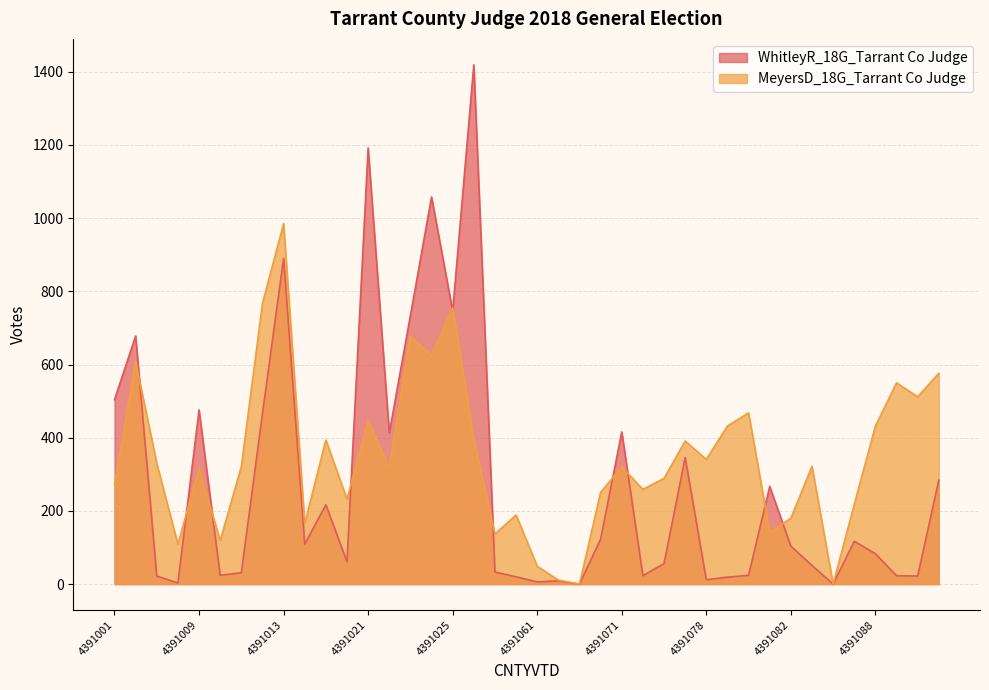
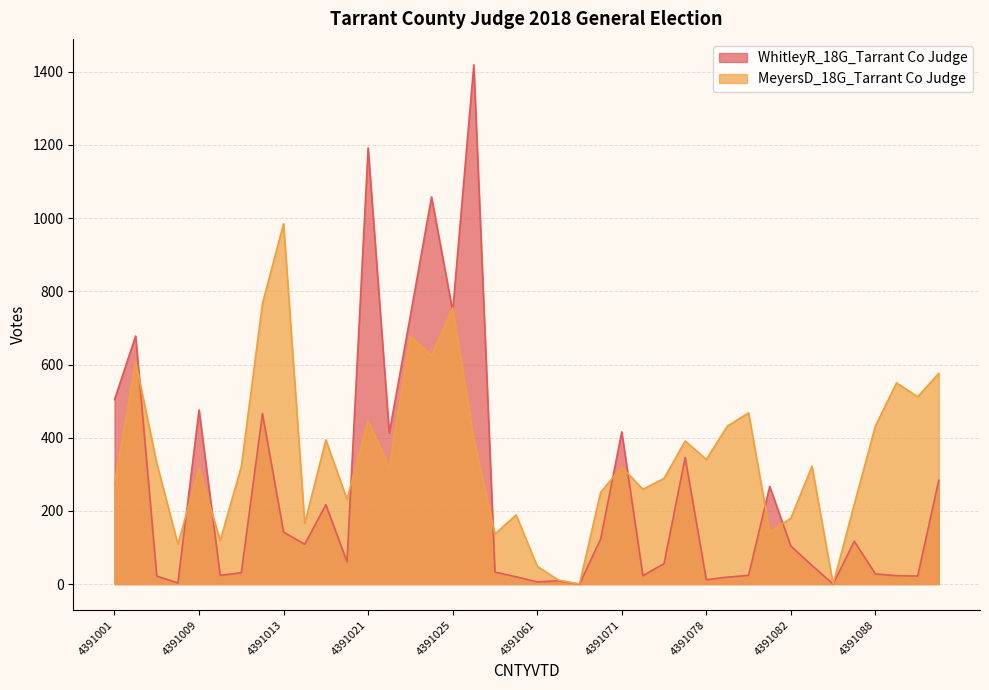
  {
    "WhitleyR_18G_Tarrant Co Judge": {
      "4391001": 500,
      "4391009": 480,
-     "4391013": 890,
+     "4391013": 140,
      "4391021": 1190,
      "4391025": 750,
      "4391061": 10,
      "4391071": 420,
      "4391078": 10,
      "4391082": 100,
-     "4391088": 80
+     "4391088": 30
    },
    "MeyersD_18G_Tarrant Co Judge": {
      "4391001": 270,
      "4391009": 320,
      "4391013": 990,
      "4391021": 450,
      "4391025": 760,
      "4391061": 50,
      "4391071": 320,
      "4391078": 340,
      "4391082": 180,
      "4391088": 430
    }
  }
